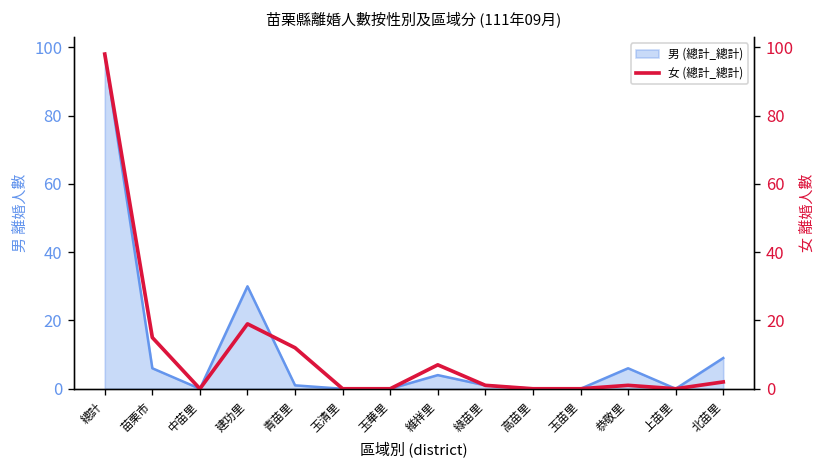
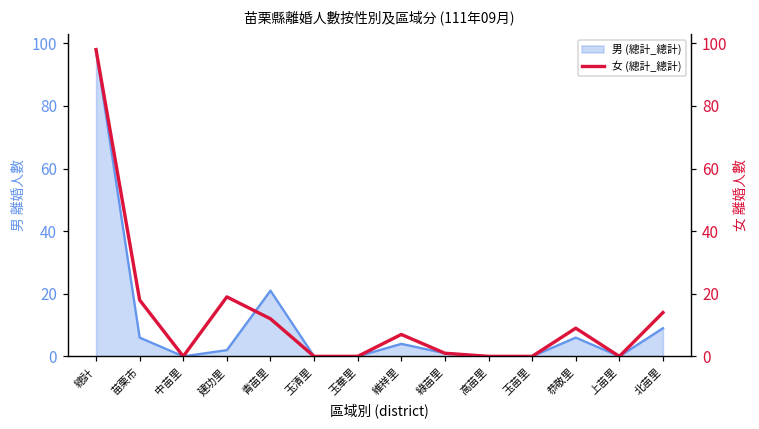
  {
    "男 (總計_總計)": {
      "總計": 98,
      "苗栗市": 6,
      "中苗里": 0,
-     "建功里": 30,
-     "青苗里": 1,
+     "建功里": 2,
+     "青苗里": 21,
      "玉清里": 0,
      "玉華里": 0,
      "維祥里": 4,
      "綠苗里": 1,
      "高苗里": 0,
      "玉苗里": 0,
      "恭敬里": 6,
      "上苗里": 0,
      "北苗里": 9
    },
    "女 (總計_總計)": {
      "總計": 98,
-     "苗栗市": 15,
+     "苗栗市": 18,
      "中苗里": 0,
      "建功里": 19,
      "青苗里": 12,
      "玉清里": 0,
      "玉華里": 0,
      "維祥里": 7,
      "綠苗里": 1,
      "高苗里": 0,
      "玉苗里": 0,
-     "恭敬里": 1,
+     "恭敬里": 9,
      "上苗里": 0,
-     "北苗里": 2
+     "北苗里": 14
    }
  }
